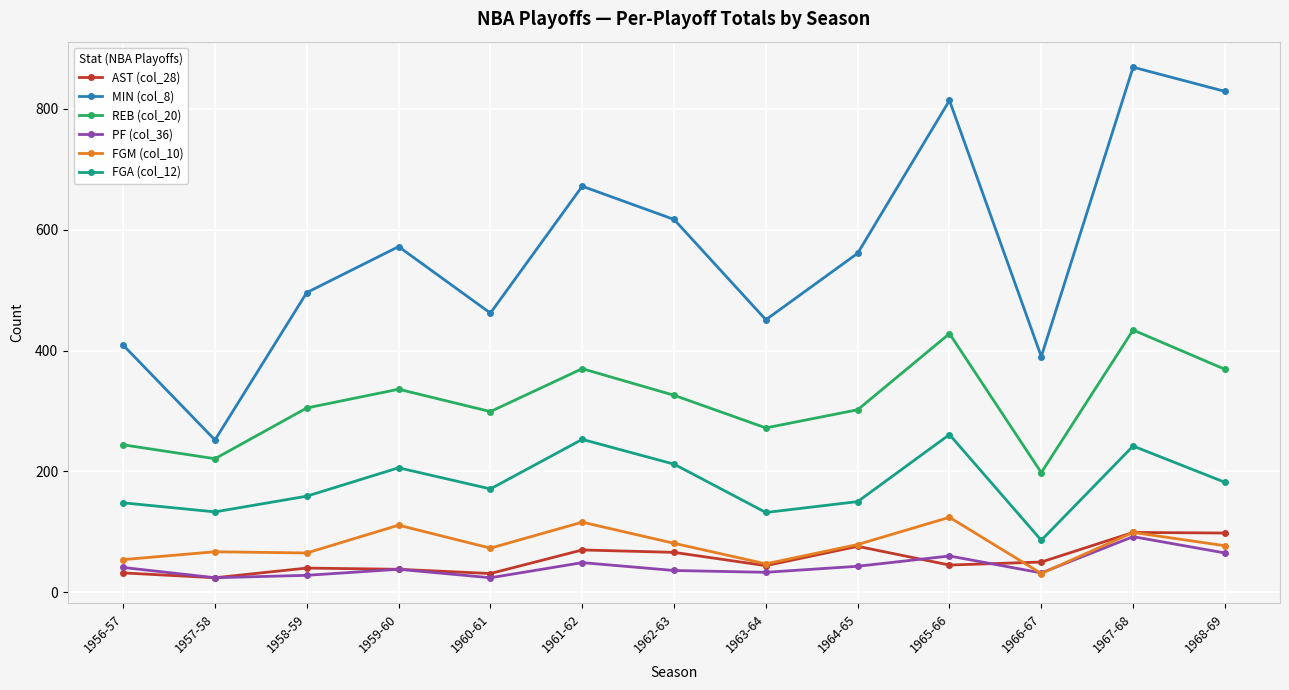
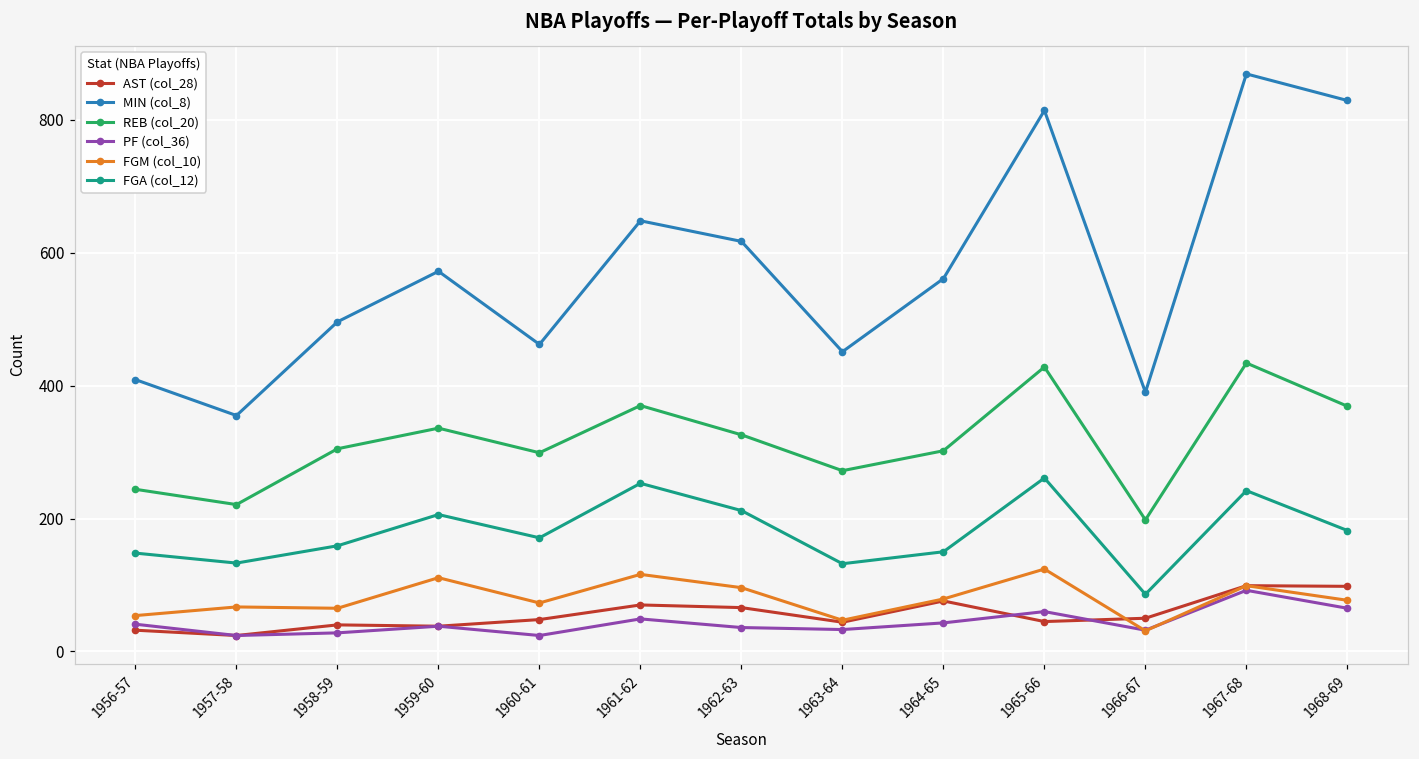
  {
    "AST (col_28)": {
      "1956-57": 30,
      "1958-59": 40,
-     "1960-61": 30,
+     "1960-61": 50,
      "1961-62": 70,
      "1962-63": 70,
      "1965-66": 50,
      "1966-67": 50,
      "1968-69": 100
    },
    "MIN (col_8)": {
      "1956-57": 410,
-     "1957-58": 250,
+     "1957-58": 360,
      "1958-59": 500,
      "1959-60": 570,
      "1960-61": 460,
-     "1961-62": 670,
+     "1961-62": 650,
      "1962-63": 620,
      "1963-64": 450,
      "1964-65": 560,
      "1965-66": 810,
      "1966-67": 390,
      "1967-68": 870,
      "1968-69": 830
    },
    "PF (col_36)": {
      "1956-57": 40,
      "1958-59": 30,
      "1960-61": 20,
      "1961-62": 50,
      "1962-63": 40,
      "1963-64": 30,
      "1964-65": 40,
      "1965-66": 60,
      "1967-68": 90,
      "1968-69": 70
    },
    "FGM (col_10)": {
      "1956-57": 50,
      "1957-58": 70,
      "1958-59": 70,
      "1959-60": 110,
      "1960-61": 70,
      "1961-62": 120,
-     "1962-63": 80,
+     "1962-63": 100,
      "1965-66": 120,
      "1968-69": 80
    }
  }
